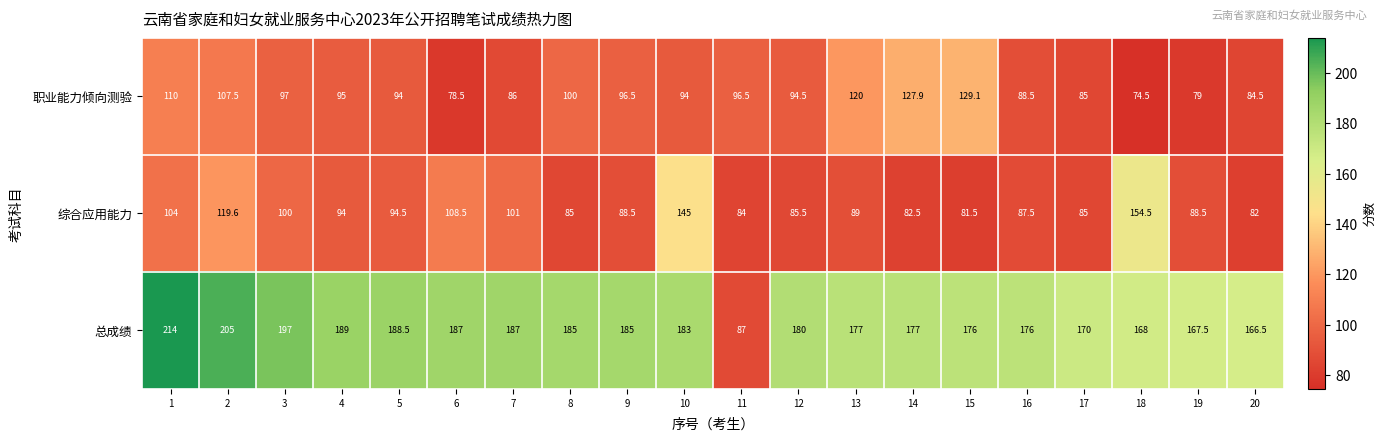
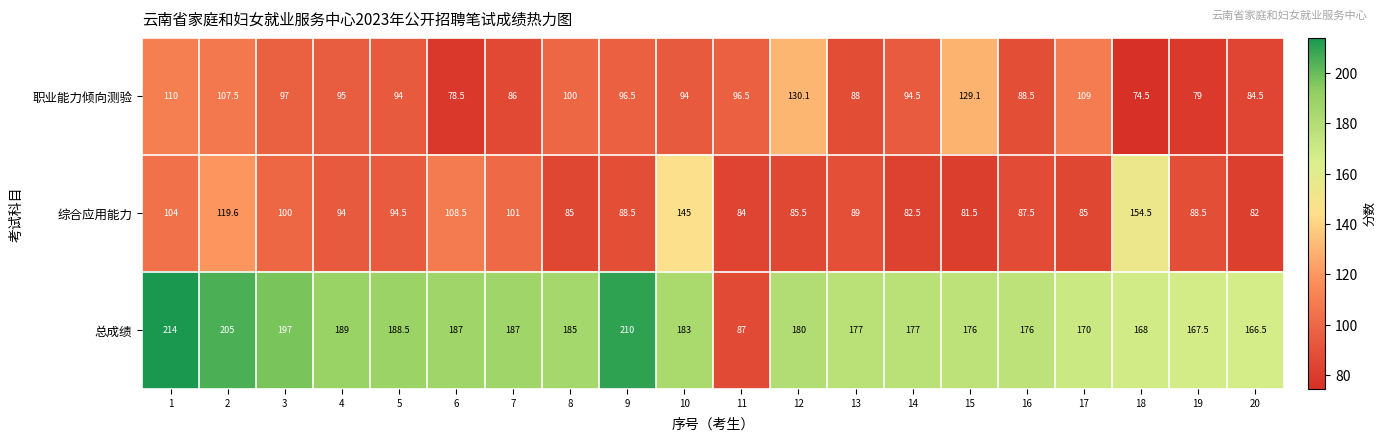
  {
    "职业能力倾向测验": {
      "1": 110,
      "2": 107.5,
      "3": 97,
      "4": 95,
      "5": 94,
      "6": 78.5,
      "7": 86,
      "8": 100,
      "9": 96.5,
      "10": 94,
      "11": 96.5,
-     "12": 94.5,
-     "13": 120,
-     "14": 127.9,
+     "12": 130.1,
+     "13": 88,
+     "14": 94.5,
      "15": 129.1,
      "16": 88.5,
-     "17": 85,
+     "17": 109,
      "18": 74.5,
      "19": 79,
      "20": 84.5
    },
    "综合应用能力": {
      "1": 104,
      "2": 119.6,
      "3": 100,
      "4": 94,
      "5": 94.5,
      "6": 108.5,
      "7": 101,
      "8": 85,
      "9": 88.5,
      "10": 145,
      "11": 84,
      "12": 85.5,
      "13": 89,
      "14": 82.5,
      "15": 81.5,
      "16": 87.5,
      "17": 85,
      "18": 154.5,
      "19": 88.5,
      "20": 82
    },
    "总成绩": {
      "1": 214,
      "2": 205,
      "3": 197,
      "4": 189,
      "5": 188.5,
      "6": 187,
      "7": 187,
      "8": 185,
-     "9": 185,
+     "9": 210,
      "10": 183,
      "11": 87,
      "12": 180,
      "13": 177,
      "14": 177,
      "15": 176,
      "16": 176,
      "17": 170,
      "18": 168,
      "19": 167.5,
      "20": 166.5
    }
  }
